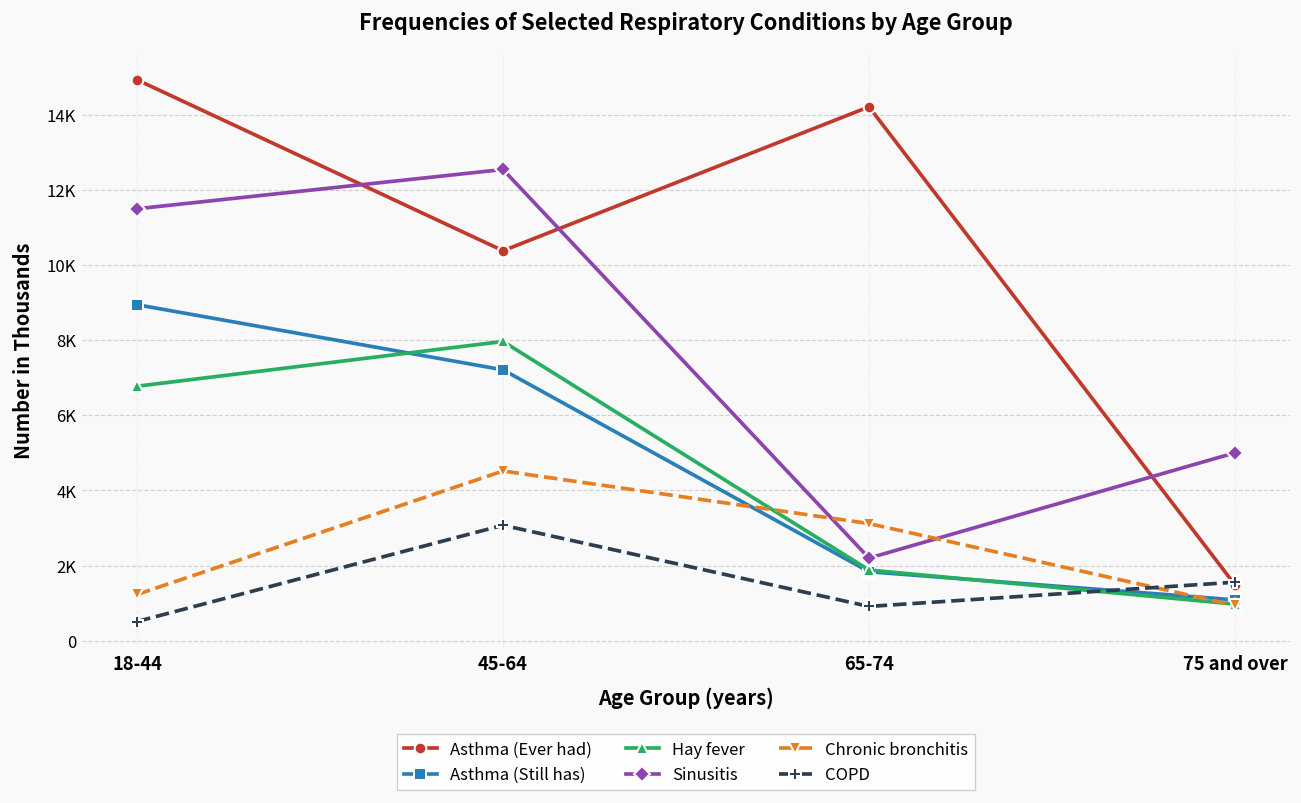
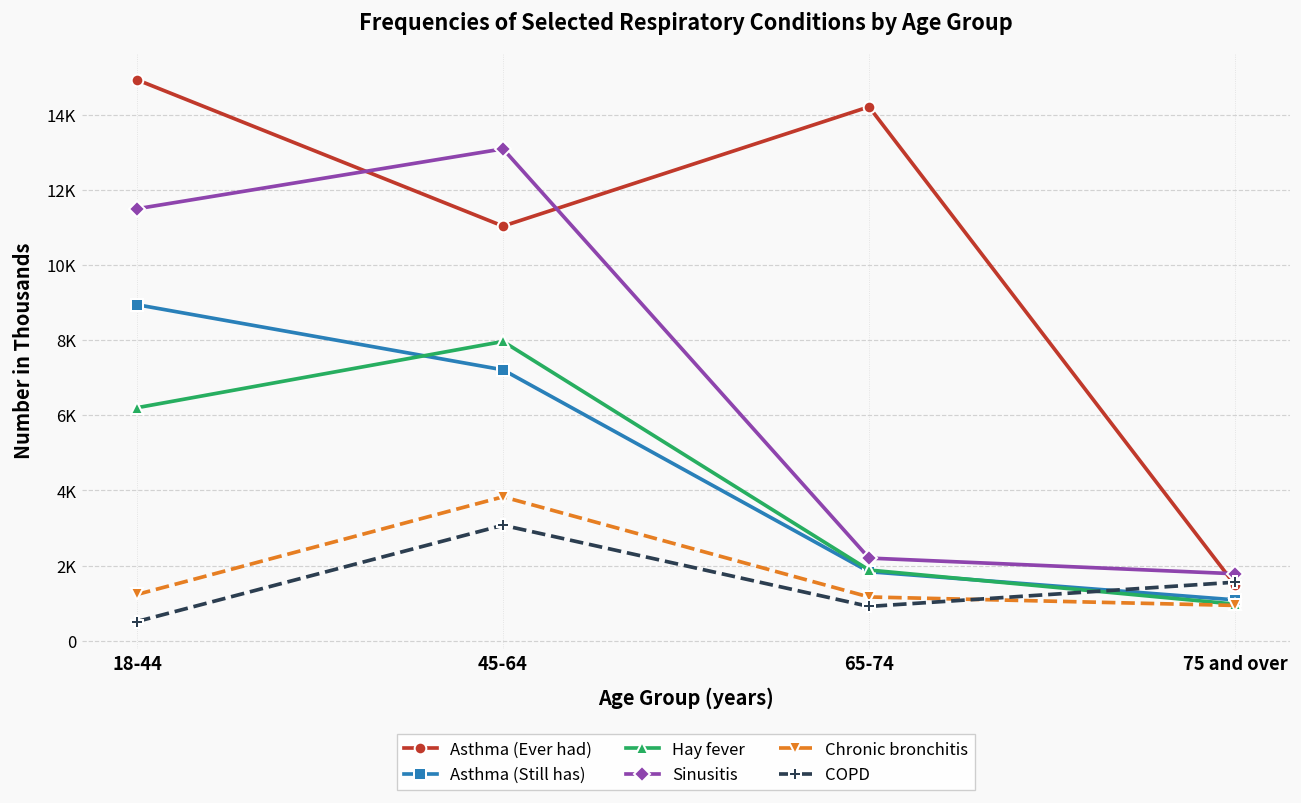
  {
    "Asthma (Ever had)": {
      "18-44": 14900,
-     "45-64": 10400,
+     "45-64": 11000,
      "65-74": 14200
    },
    "Asthma (Still has)": {
      "18-44": 8900,
      "45-64": 7200,
      "75 and over": 1100
    },
    "Hay fever": {
-     "18-44": 6800,
+     "18-44": 6200,
      "45-64": 8000
    },
    "Sinusitis": {
      "18-44": 11500,
-     "45-64": 12500,
+     "45-64": 13100,
      "65-74": 2200,
-     "75 and over": 5000
+     "75 and over": 1800
    },
    "Chronic bronchitis": {
      "18-44": 1200,
-     "45-64": 4500,
-     "65-74": 3100
+     "45-64": 3800,
+     "65-74": 1200
    },
    "COPD": {
      "18-44": 500,
      "45-64": 3100,
      "65-74": 900
    }
  }
